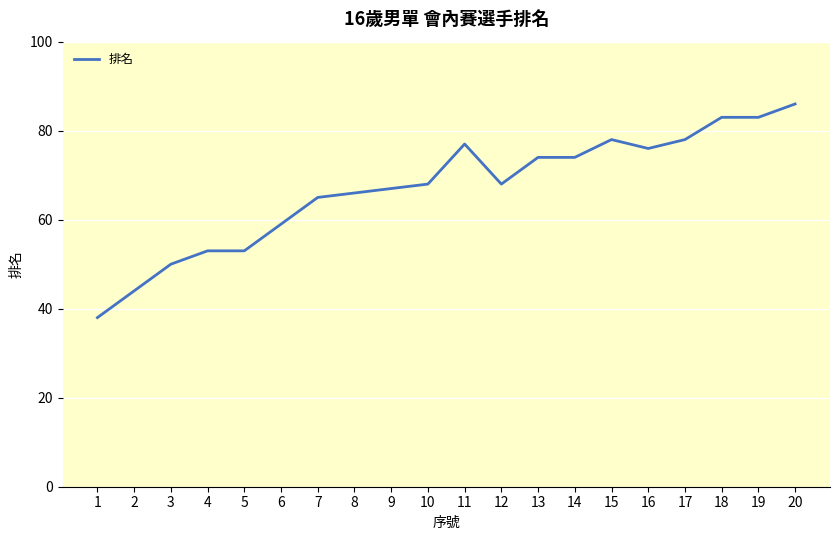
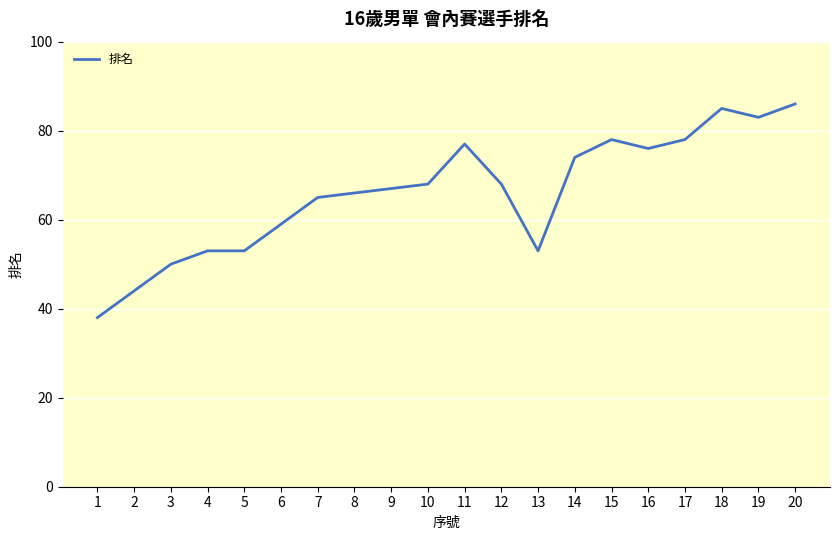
  {
    "1": 38,
    "2": 44,
    "3": 50,
    "4": 53,
    "5": 53,
    "6": 59,
    "7": 65,
    "8": 66,
    "9": 67,
    "10": 68,
    "11": 77,
    "12": 68,
-   "13": 74,
+   "13": 53,
    "14": 74,
    "15": 78,
    "16": 76,
    "17": 78,
-   "18": 83,
+   "18": 85,
    "19": 83,
    "20": 86
  }
